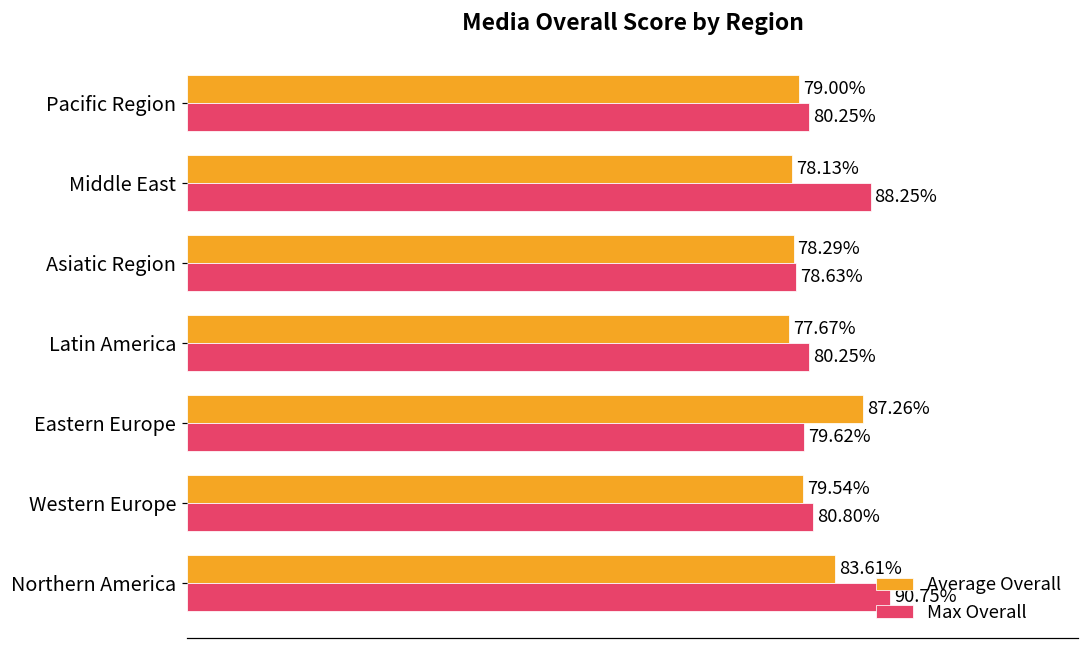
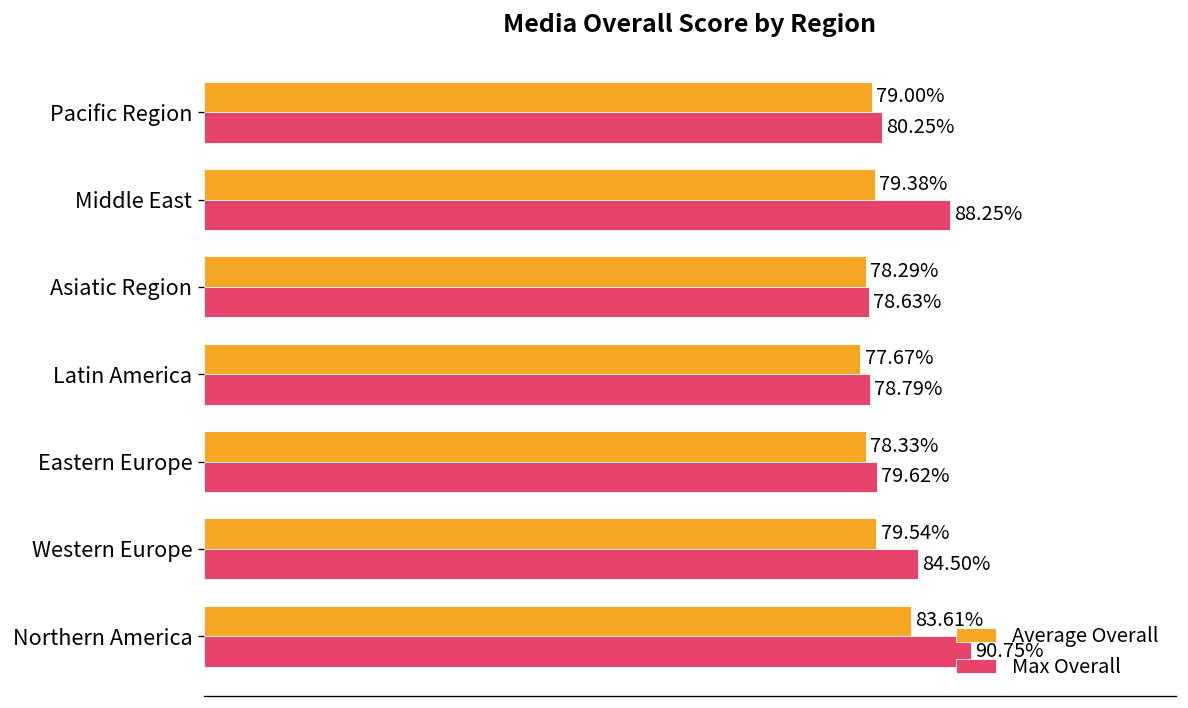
  {
    "Average Overall": {
      "Pacific Region": "79.00%",
-     "Middle East": "78.13%",
+     "Middle East": "79.38%",
      "Asiatic Region": "78.29%",
      "Latin America": "77.67%",
-     "Eastern Europe": "87.26%",
+     "Eastern Europe": "78.33%",
      "Western Europe": "79.54%",
      "Northern America": "83.61%"
    },
    "Max Overall": {
      "Pacific Region": "80.25%",
      "Middle East": "88.25%",
      "Asiatic Region": "78.63%",
-     "Latin America": "80.25%",
+     "Latin America": "78.79%",
      "Eastern Europe": "79.62%",
-     "Western Europe": "80.80%",
+     "Western Europe": "84.50%",
      "Northern America": "90.75%"
    }
  }
